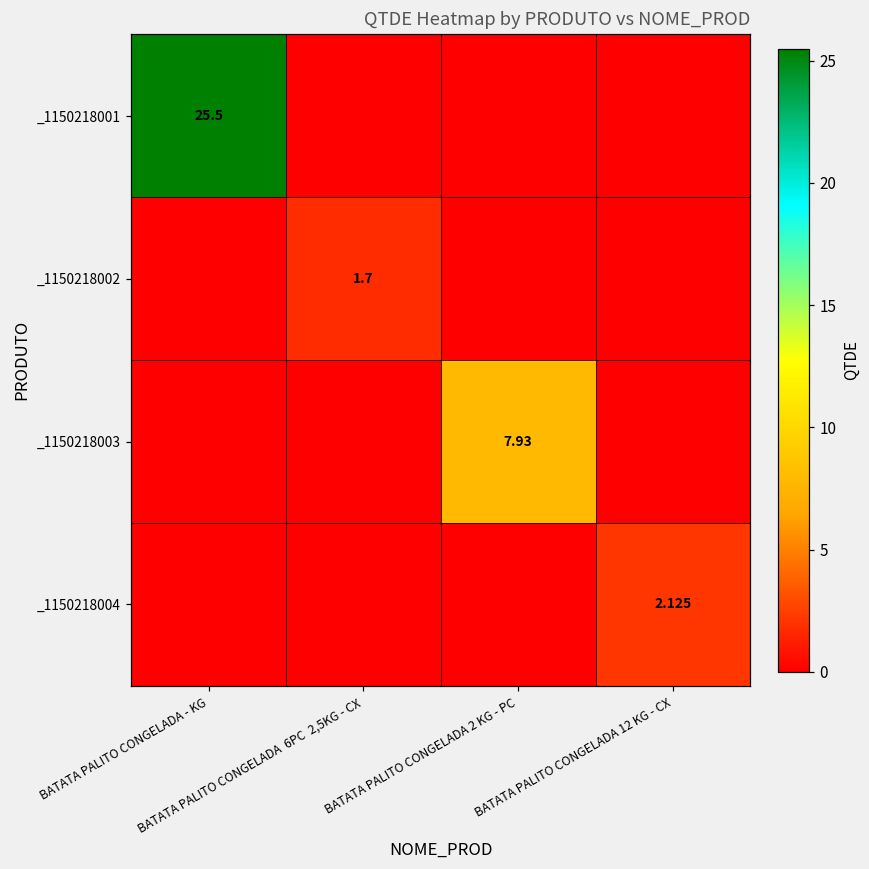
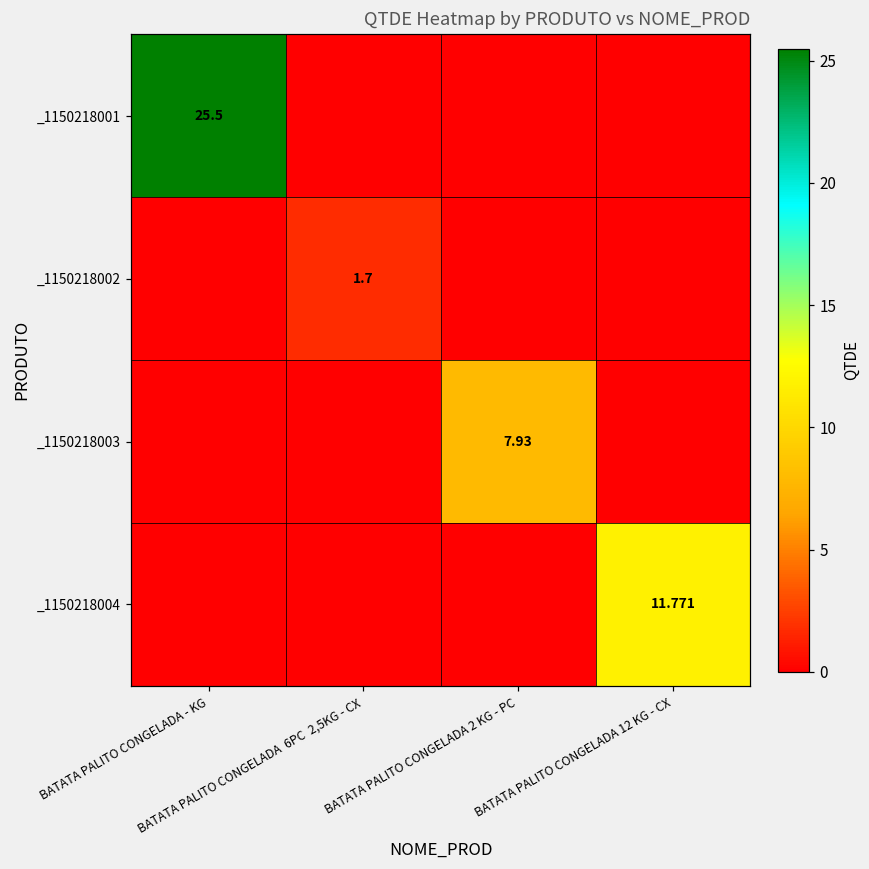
  {
    "_1150218001": {
      "BATATA PALITO CONGELADA - KG": 25.5
    },
    "_1150218002": {
      "BATATA PALITO CONGELADA 6PC 2,5KG - CX": 1.7
    },
    "_1150218003": {
      "BATATA PALITO CONGELADA 2 KG - PC": 7.93
    },
    "_1150218004": {
-     "BATATA PALITO CONGELADA 12 KG - CX": 2.125
+     "BATATA PALITO CONGELADA 12 KG - CX": 11.771
    }
  }
